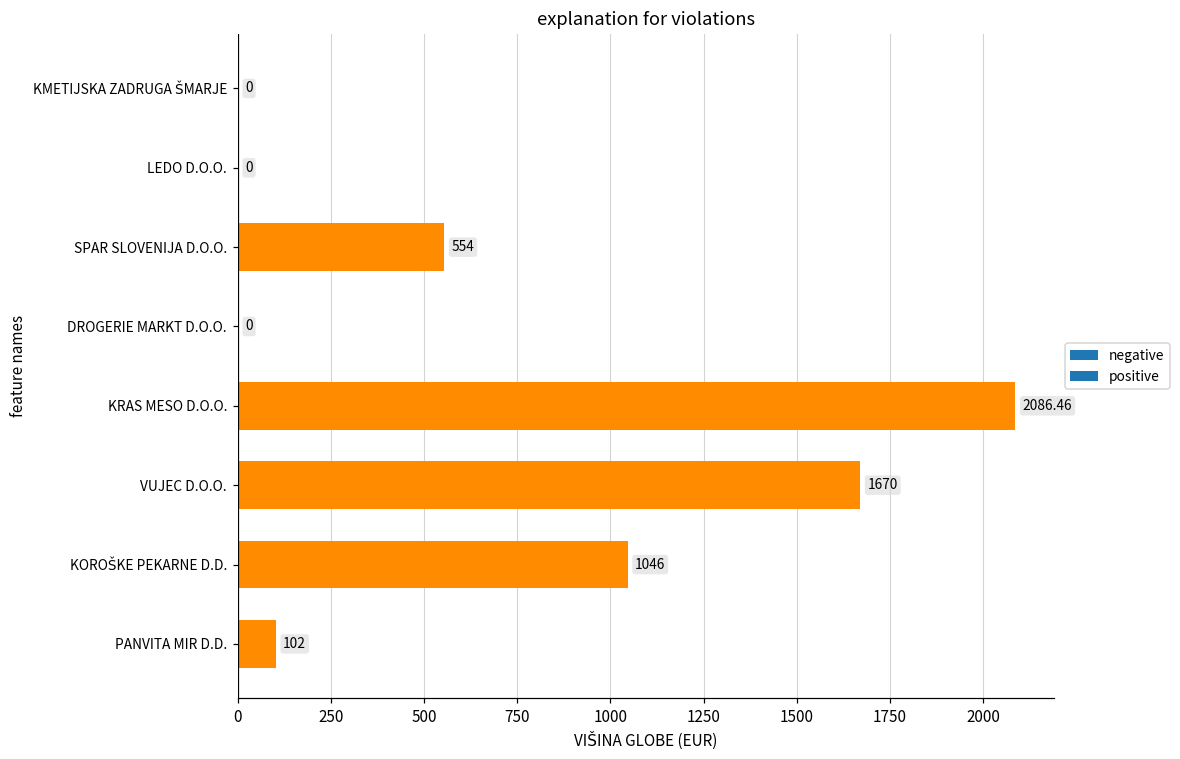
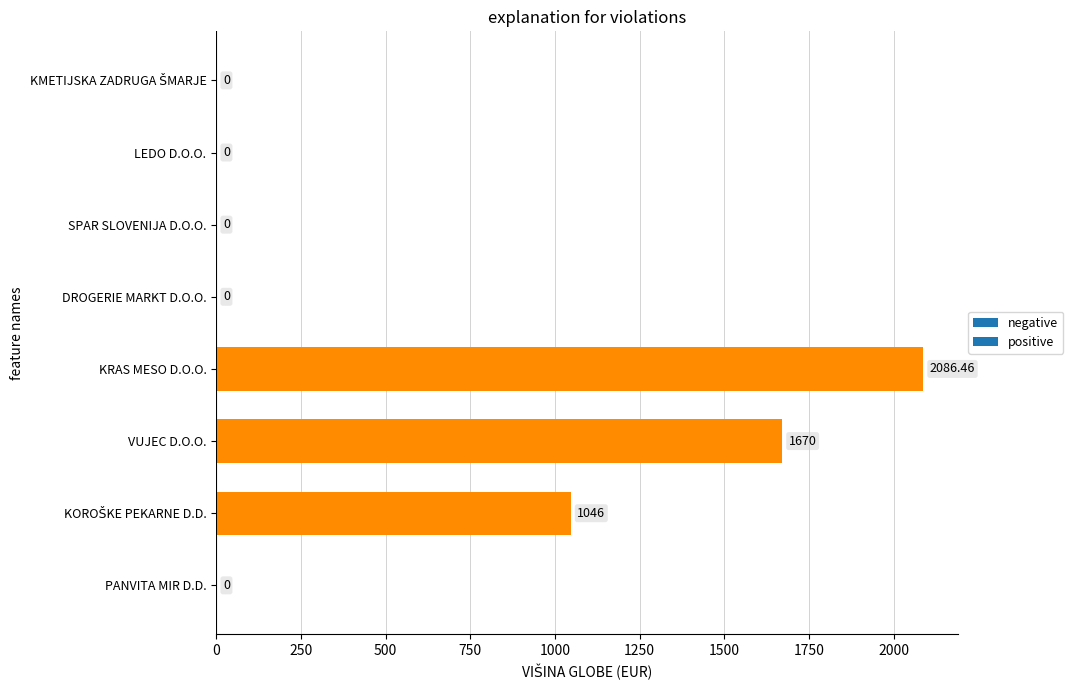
  {
-   "SPAR SLOVENIJA D.O.O.": 554,
-   "PANVITA MIR D.D.": 102
+   "SPAR SLOVENIJA D.O.O.": 0,
+   "PANVITA MIR D.D.": 0
  }
